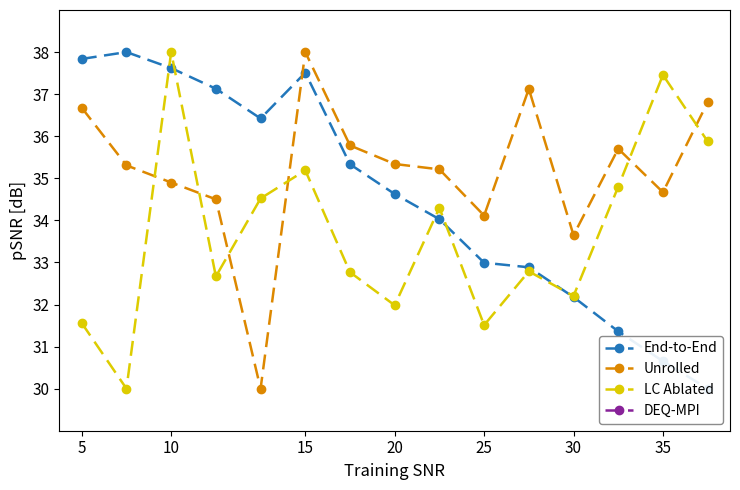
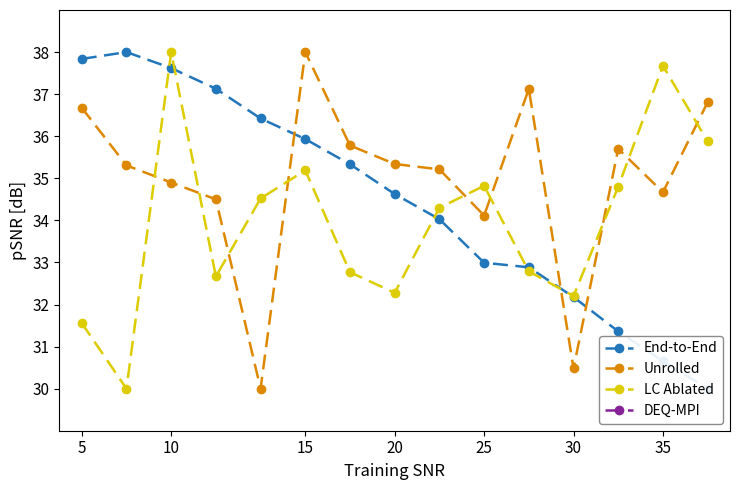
  {
    "End-to-End": {
      "5": 37.8,
-     "15": 37.5,
+     "15": 35.9,
      "20": 34.6,
      "25": 33.0
    },
    "Unrolled": {
      "5": 36.7,
      "15": 38.0,
      "20": 35.3,
      "25": 34.1,
-     "30": 33.6,
+     "30": 30.5,
      "35": 34.7
    },
    "LC Ablated": {
      "5": 31.6,
      "15": 35.2,
-     "20": 32.0,
-     "25": 31.5,
-     "35": 37.5
+     "20": 32.3,
+     "25": 34.8,
+     "35": 37.7
    }
  }
